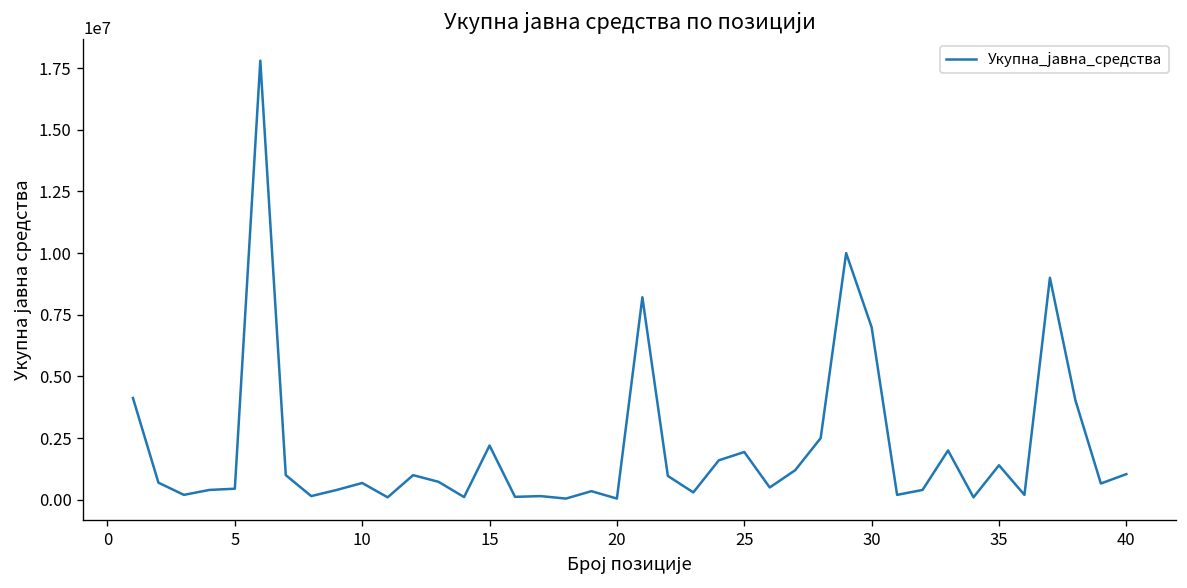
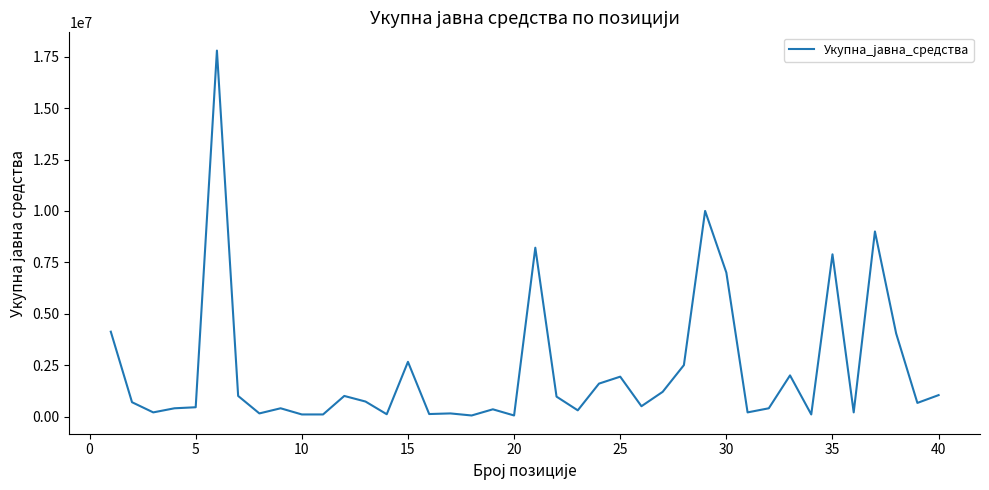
  {
    "5": 500000,
-   "10": 700000,
-   "15": 2200000,
+   "10": 100000,
+   "15": 2700000,
    "20": 100000,
    "25": 1900000,
    "30": 7000000,
-   "35": 1400000,
+   "35": 7900000,
    "40": 1000000
  }
